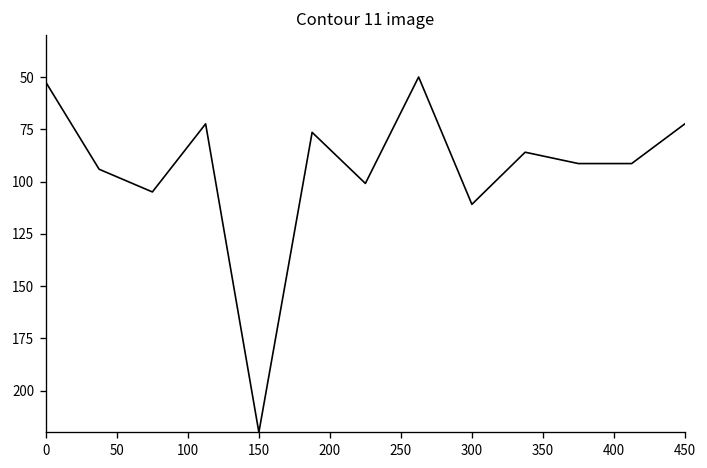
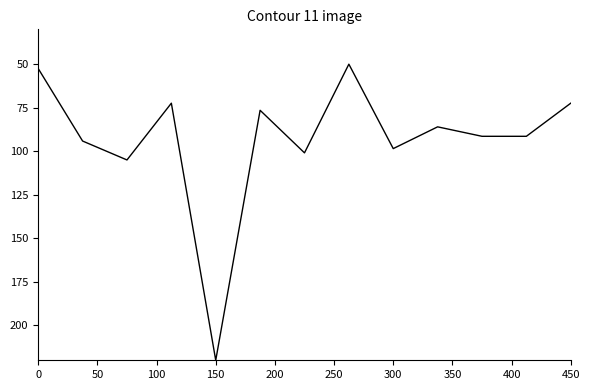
  {
    "0": 53,
    "150": 220,
-   "300": 111,
+   "300": 98,
    "450": 72
  }
